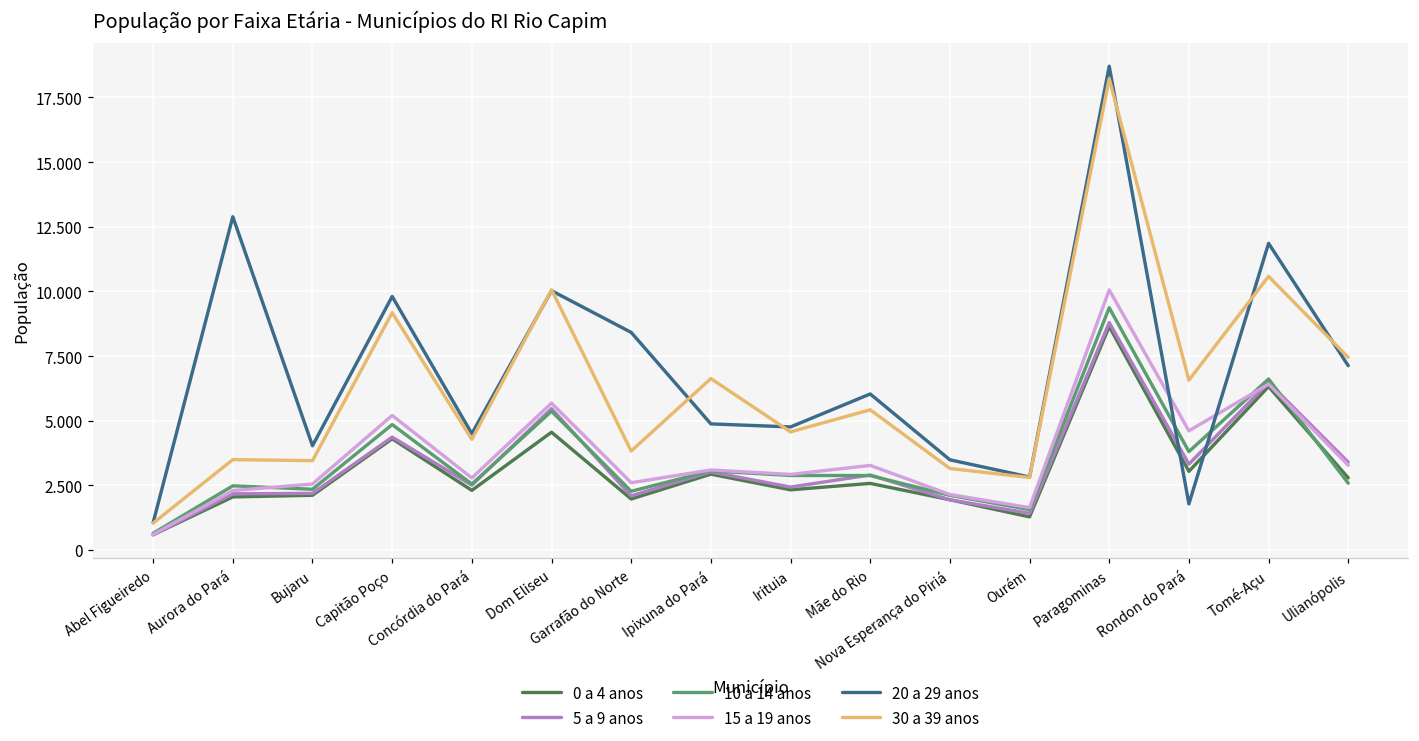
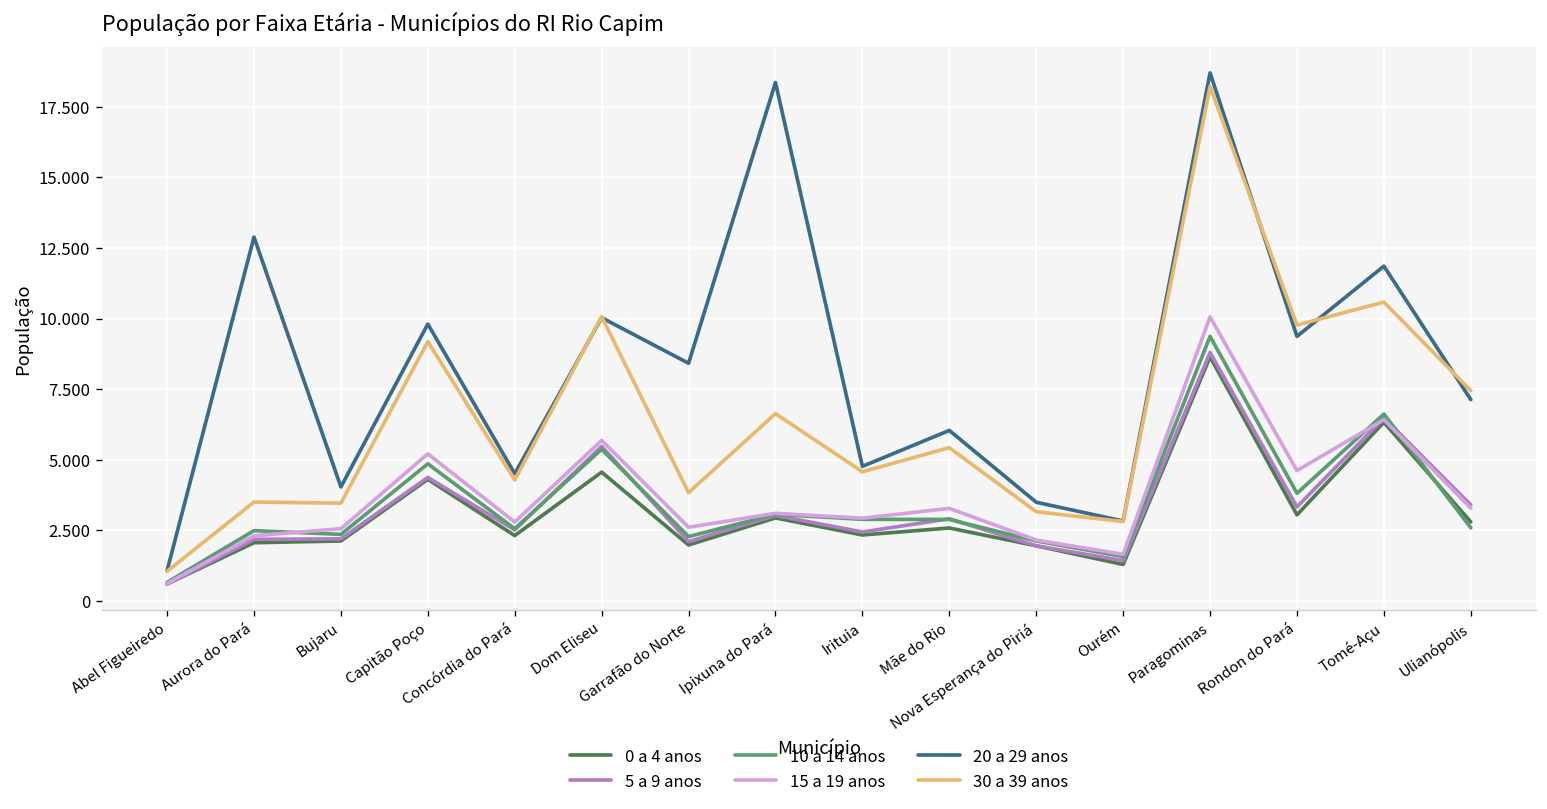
  {
    "20 a 29 anos": {
      "Aurora do Pará": 12.9,
      "Bujaru": 4.0,
      "Capitão Poço": 9.8,
      "Concórdia do Pará": 4.5,
      "Garrafão do Norte": 8.4,
-     "Ipixuna do Pará": 4.9,
+     "Ipixuna do Pará": 18.4,
      "Irituia": 4.8,
      "Mãe do Rio": 6.0,
      "Nova Esperança do Piriá": 3.5,
      "Paragominas": 18.7,
-     "Rondon do Pará": 1.8,
+     "Rondon do Pará": 9.4,
      "Tomé-Açu": 11.9,
      "Ulianópolis": 7.1
    },
    "30 a 39 anos": {
      "Aurora do Pará": 3.5,
      "Bujaru": 3.5,
      "Capitão Poço": 9.2,
      "Concórdia do Pará": 4.3,
      "Garrafão do Norte": 3.8,
      "Ipixuna do Pará": 6.6,
      "Irituia": 4.6,
      "Mãe do Rio": 5.4,
      "Nova Esperança do Piriá": 3.2,
      "Paragominas": 18.2,
-     "Rondon do Pará": 6.6,
+     "Rondon do Pará": 9.8,
      "Tomé-Açu": 10.6,
      "Ulianópolis": 7.4
    }
  }
